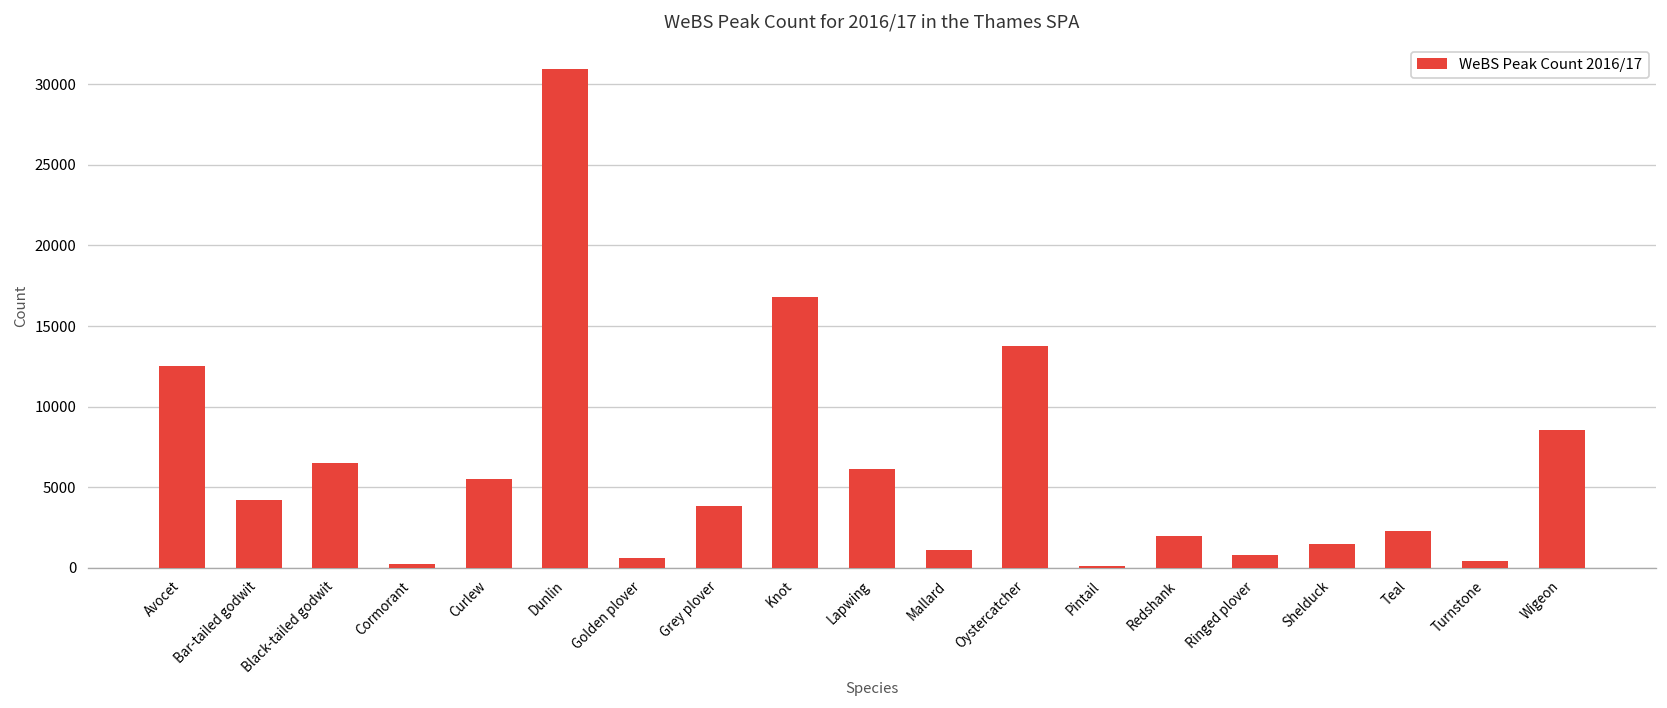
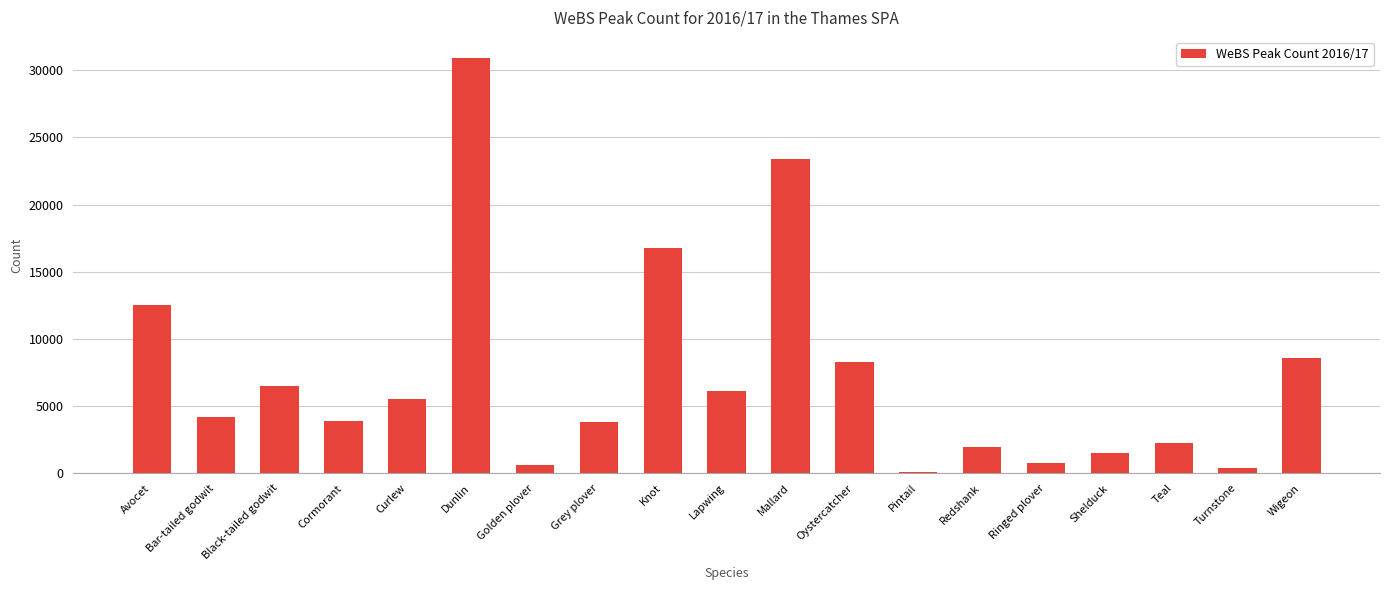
  {
    "Avocet": 12500,
    "Bar-tailed godwit": 4200,
    "Black-tailed godwit": 6500,
-   "Cormorant": 300,
+   "Cormorant": 3900,
    "Curlew": 5500,
    "Dunlin": 30900,
    "Golden plover": 600,
    "Grey plover": 3800,
    "Knot": 16800,
    "Lapwing": 6100,
-   "Mallard": 1100,
-   "Oystercatcher": 13800,
+   "Mallard": 23400,
+   "Oystercatcher": 8300,
    "Redshank": 2000,
    "Ringed plover": 800,
    "Shelduck": 1500,
    "Teal": 2300,
    "Turnstone": 400,
    "Wigeon": 8600
  }
